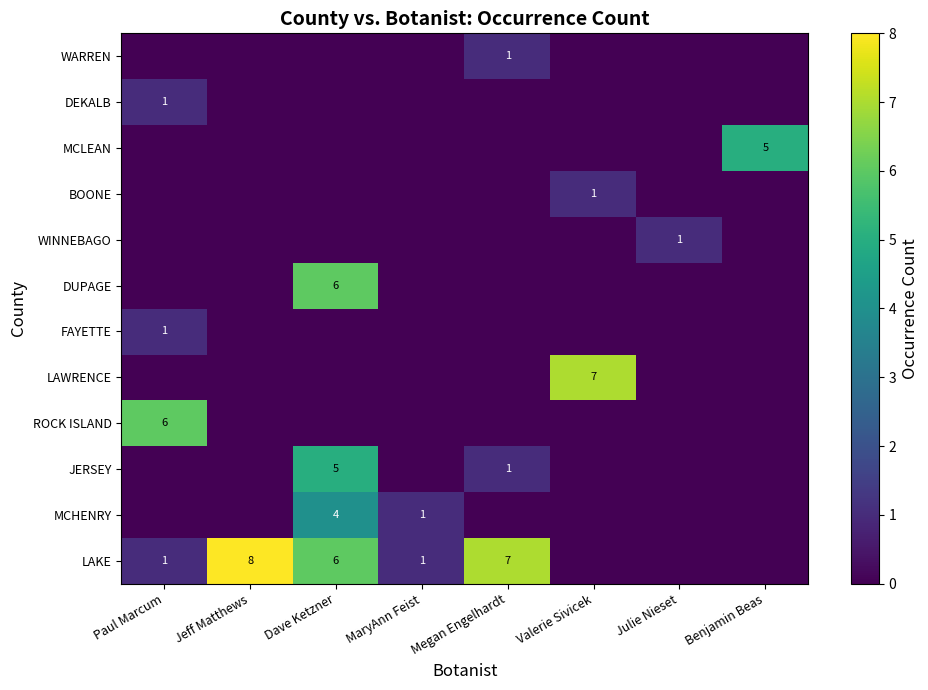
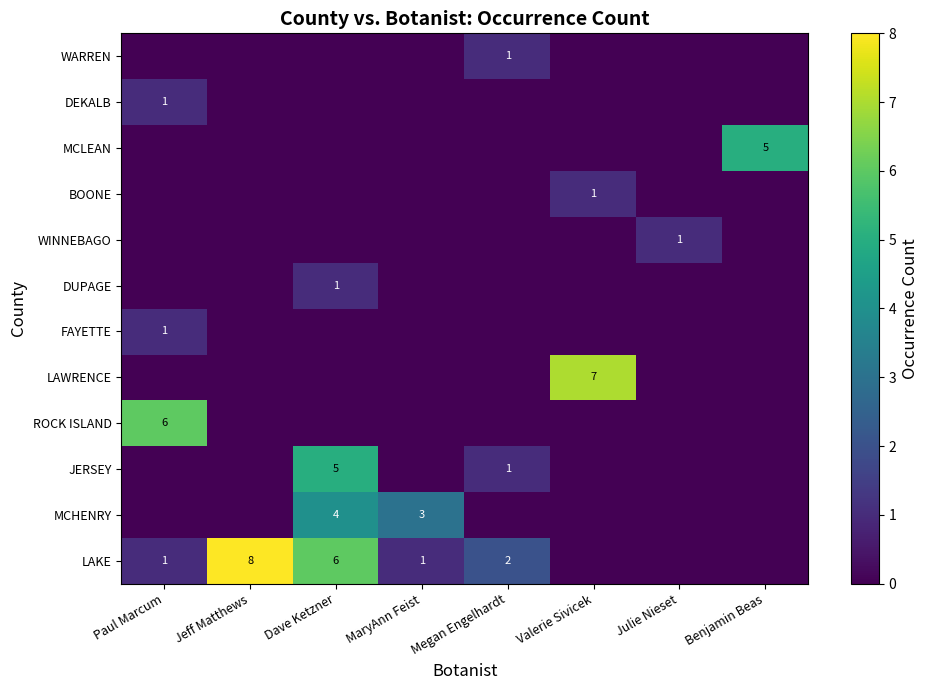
  {
    "WARREN": {
      "Megan Engelhardt": 1
    },
    "DEKALB": {
      "Paul Marcum": 1
    },
    "MCLEAN": {
      "Benjamin Beas": 5
    },
    "BOONE": {
      "Valerie Sivicek": 1
    },
    "WINNEBAGO": {
      "Julie Nieset": 1
    },
    "DUPAGE": {
-     "Dave Ketzner": 6
+     "Dave Ketzner": 1
    },
    "FAYETTE": {
      "Paul Marcum": 1
    },
    "LAWRENCE": {
      "Valerie Sivicek": 7
    },
    "ROCK ISLAND": {
      "Paul Marcum": 6
    },
    "JERSEY": {
      "Dave Ketzner": 5,
      "Megan Engelhardt": 1
    },
    "MCHENRY": {
      "Dave Ketzner": 4,
-     "MaryAnn Feist": 1
+     "MaryAnn Feist": 3
    },
    "LAKE": {
      "Paul Marcum": 1,
      "Jeff Matthews": 8,
      "Dave Ketzner": 6,
      "MaryAnn Feist": 1,
-     "Megan Engelhardt": 7
+     "Megan Engelhardt": 2
    }
  }
